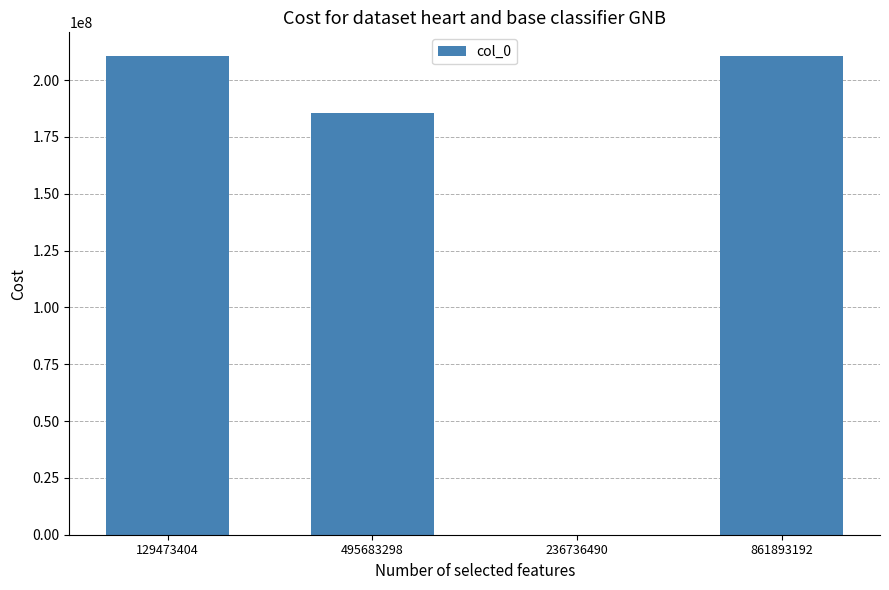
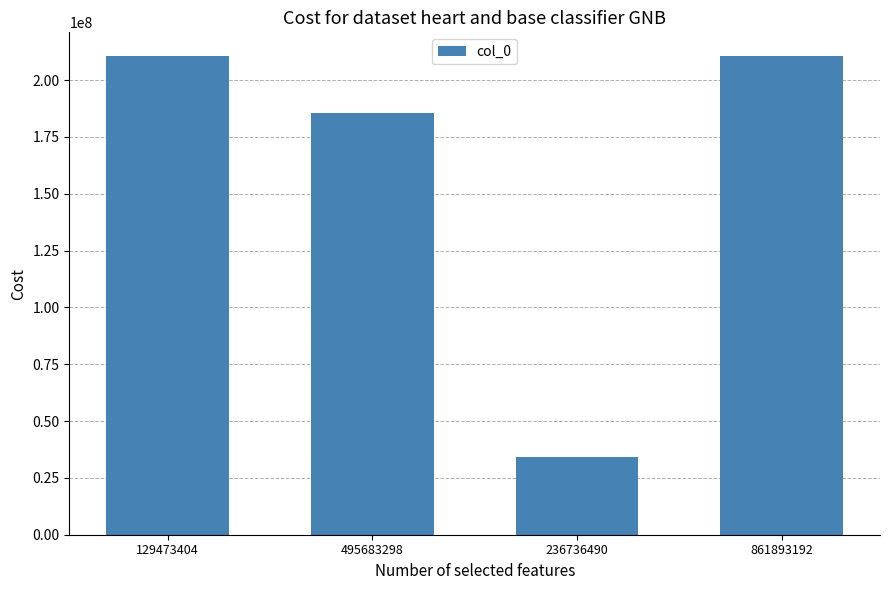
  {
    "129473404": 211000000,
    "495683298": 185000000,
-   "236736490": 0,
+   "236736490": 34000000,
    "861893192": 211000000
  }
